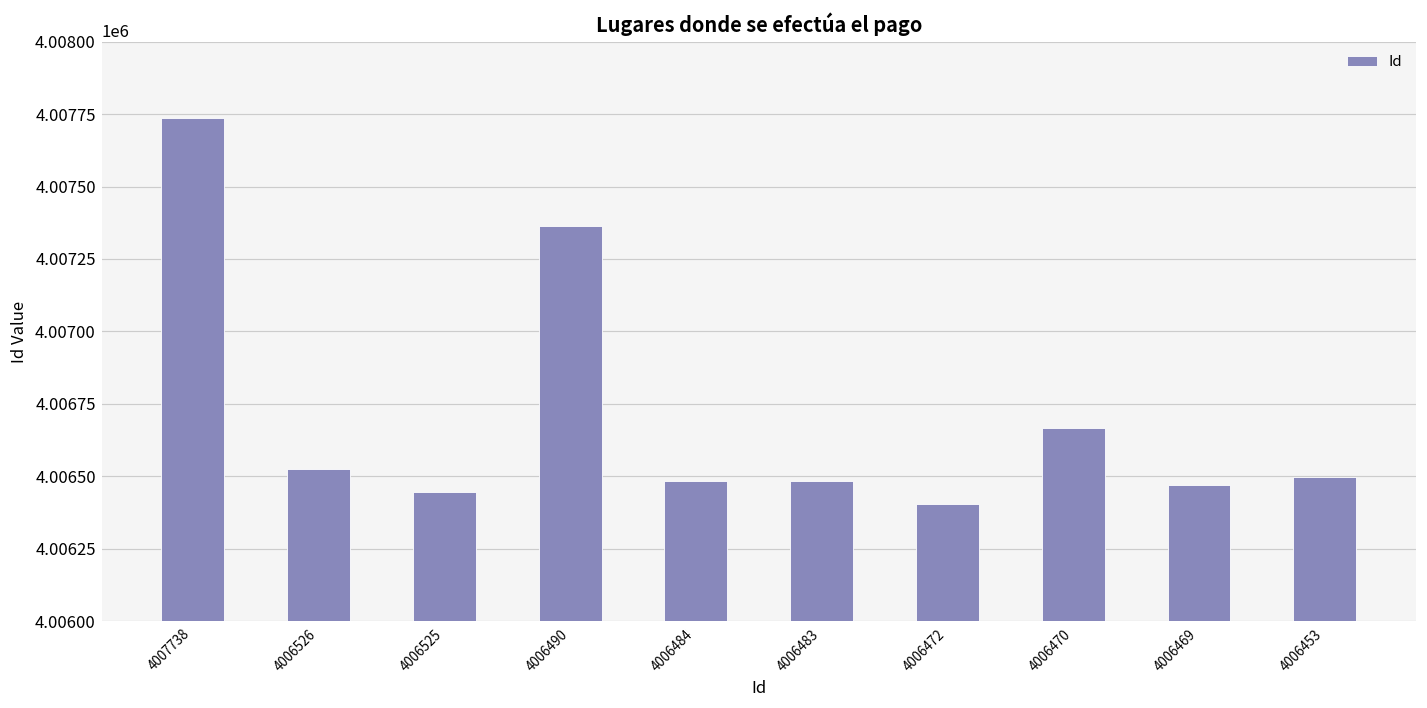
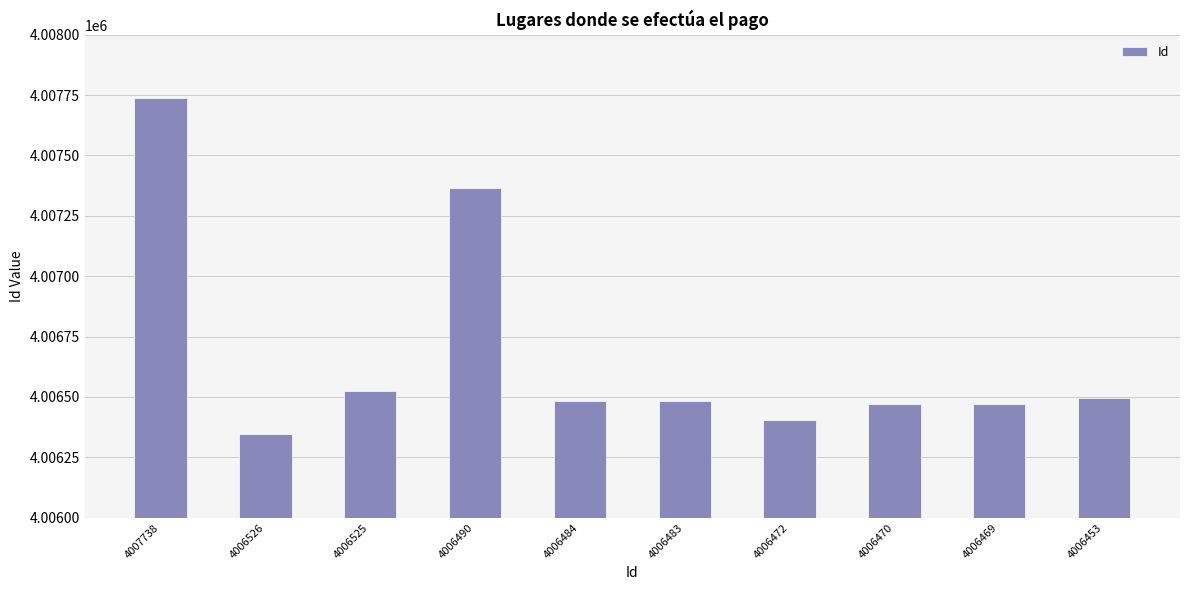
  {
    "4007738": 4007740,
-   "4006526": 4006530,
-   "4006525": 4006450,
+   "4006526": 4006350,
+   "4006525": 4006530,
    "4006490": 4007370,
    "4006484": 4006480,
    "4006483": 4006480,
    "4006472": 4006400,
-   "4006470": 4006670,
+   "4006470": 4006470,
    "4006469": 4006470,
    "4006453": 4006500
  }
